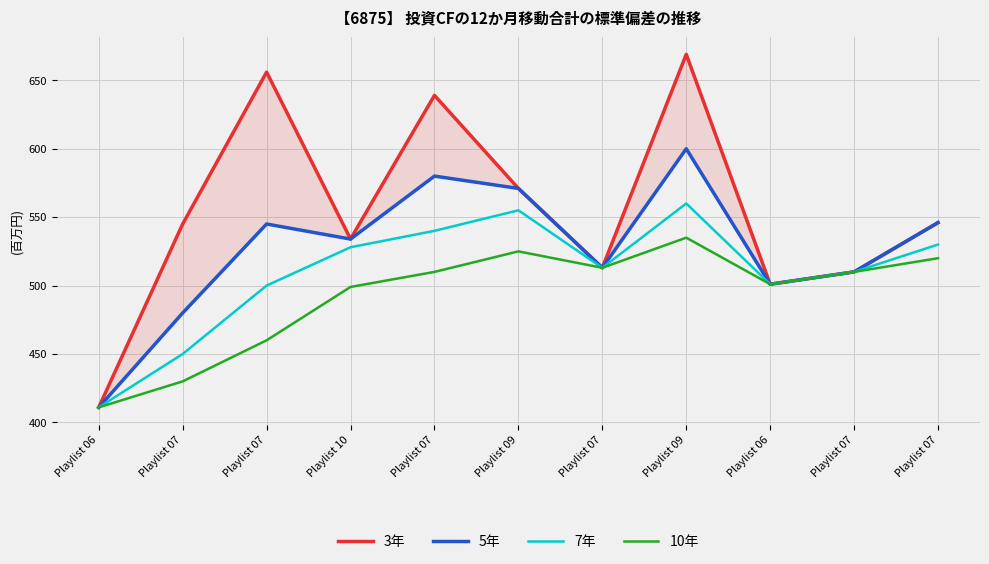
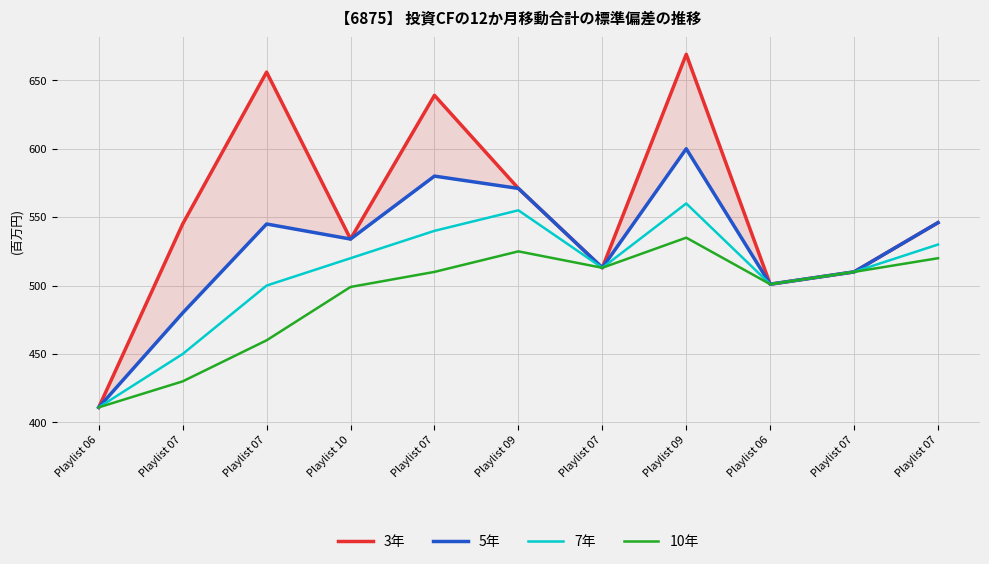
  {
    "7年": {
-     "Playlist 10": 528
+     "Playlist 10": 520
    },
    "10年": {
      "Playlist 10": 499
    }
  }
